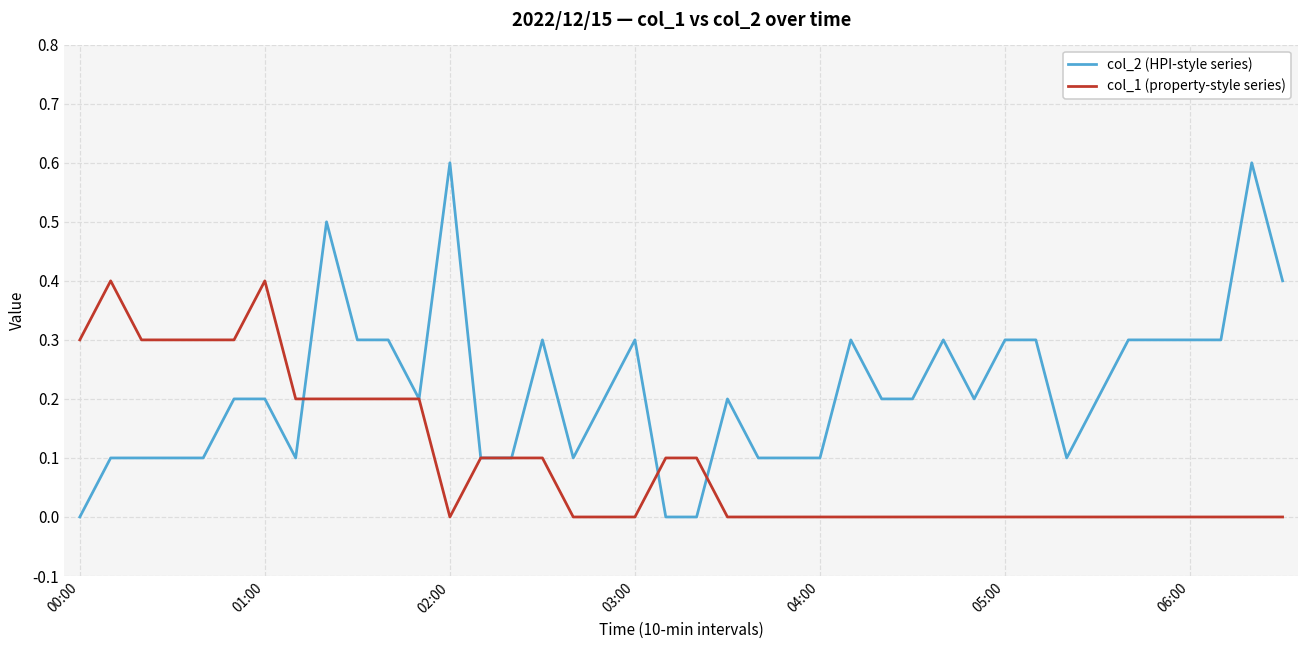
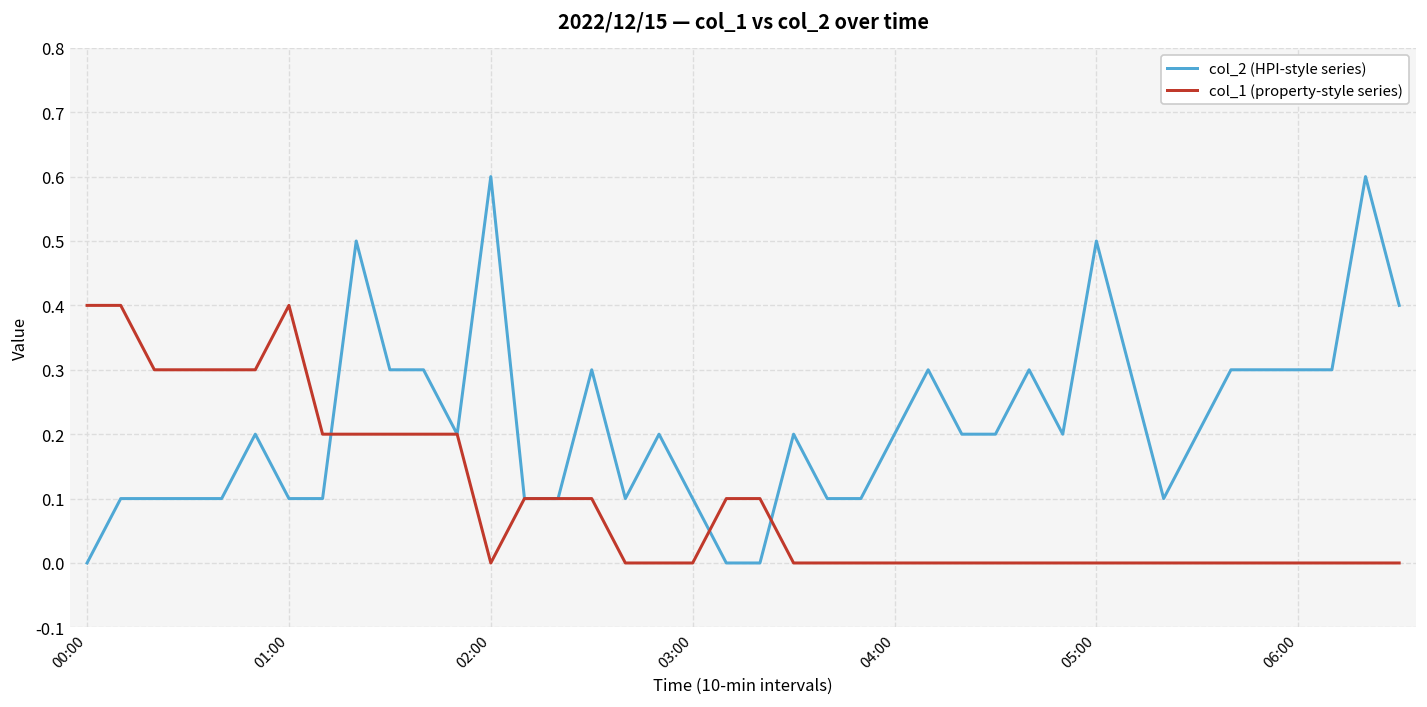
  {
    "col_2 (HPI-style series)": {
      "00:00": 0.0,
-     "01:00": 0.2,
+     "01:00": 0.1,
      "02:00": 0.6,
-     "03:00": 0.3,
-     "04:00": 0.1,
-     "05:00": 0.3,
+     "03:00": 0.1,
+     "04:00": 0.2,
+     "05:00": 0.5,
      "06:00": 0.3
    },
    "col_1 (property-style series)": {
-     "00:00": 0.3,
+     "00:00": 0.4,
      "01:00": 0.4,
      "02:00": 0.0,
      "03:00": 0.0,
      "04:00": 0.0,
      "05:00": 0.0,
      "06:00": 0.0
    }
  }
